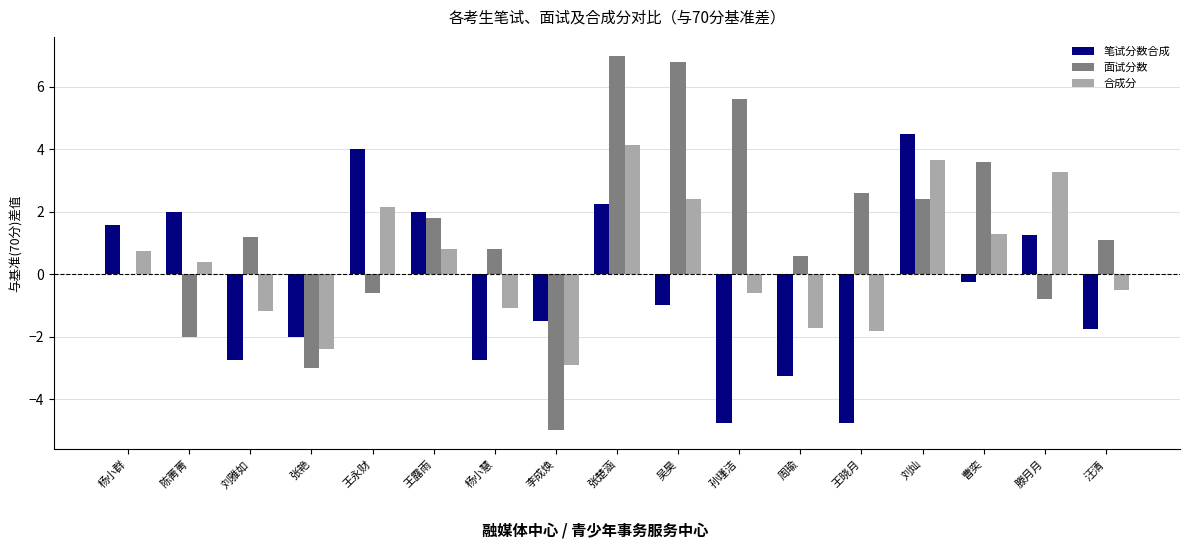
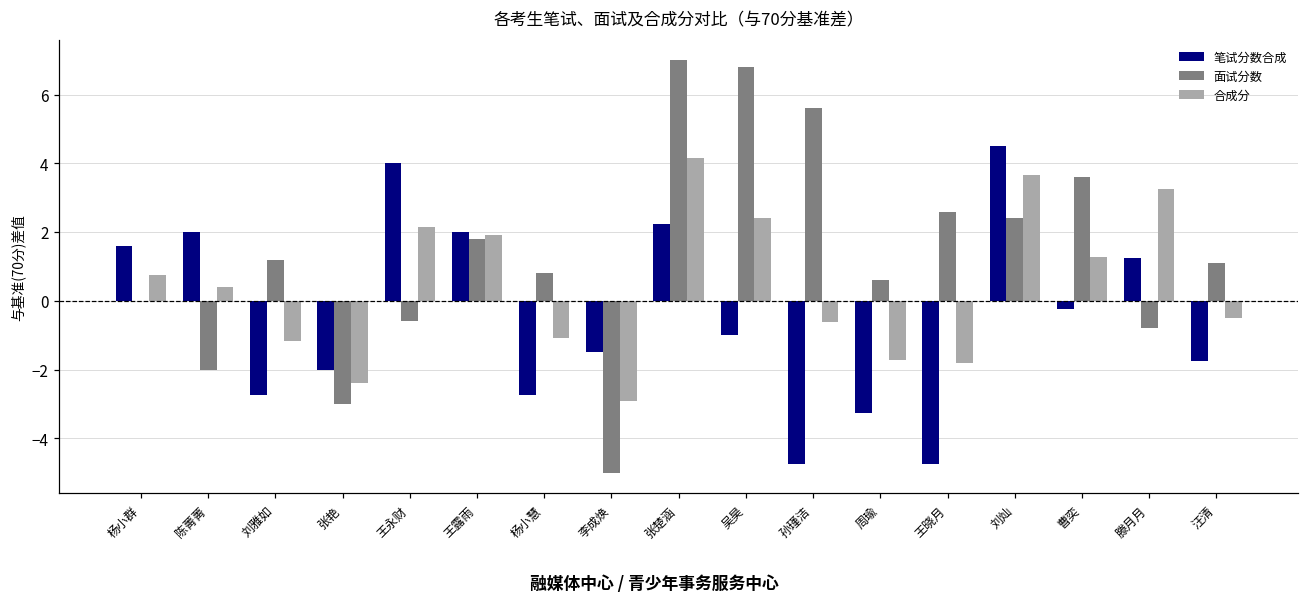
  {
    "笔试分数合成": {
      "杨小群": 1.6,
      "陈菁菁": 2.0,
      "刘雅如": -2.8,
      "张艳": -2.0,
      "王永财": 4.0,
      "王露雨": 2.0,
      "杨小慧": -2.8,
      "李成焕": -1.5,
      "张楚涵": 2.3,
      "吴昊": -1.0,
      "孙瑾洁": -4.8,
      "周瑜": -3.3,
      "王晓月": -4.8,
      "刘灿": 4.5,
      "曹奕": -0.3,
      "滕月月": 1.3,
      "汪清": -1.8
    },
    "面试分数": {
      "杨小群": 0.0,
      "陈菁菁": -2.0,
      "刘雅如": 1.2,
      "张艳": -3.0,
      "王永财": -0.6,
      "王露雨": 1.8,
      "杨小慧": 0.8,
      "李成焕": -5.0,
      "张楚涵": 7.0,
      "吴昊": 6.8,
      "孙瑾洁": 5.6,
      "周瑜": 0.6,
      "王晓月": 2.6,
      "刘灿": 2.4,
      "曹奕": 3.6,
      "滕月月": -0.8,
      "汪清": 1.1
    },
    "合成分": {
      "杨小群": 0.8,
      "陈菁菁": 0.4,
      "刘雅如": -1.2,
      "张艳": -2.4,
      "王永财": 2.2,
-     "王露雨": 0.8,
+     "王露雨": 1.9,
      "杨小慧": -1.1,
      "李成焕": -2.9,
      "张楚涵": 4.2,
      "吴昊": 2.4,
      "孙瑾洁": -0.6,
      "周瑜": -1.7,
      "王晓月": -1.8,
      "刘灿": 3.7,
      "曹奕": 1.3,
      "滕月月": 3.3,
      "汪清": -0.5
    }
  }
